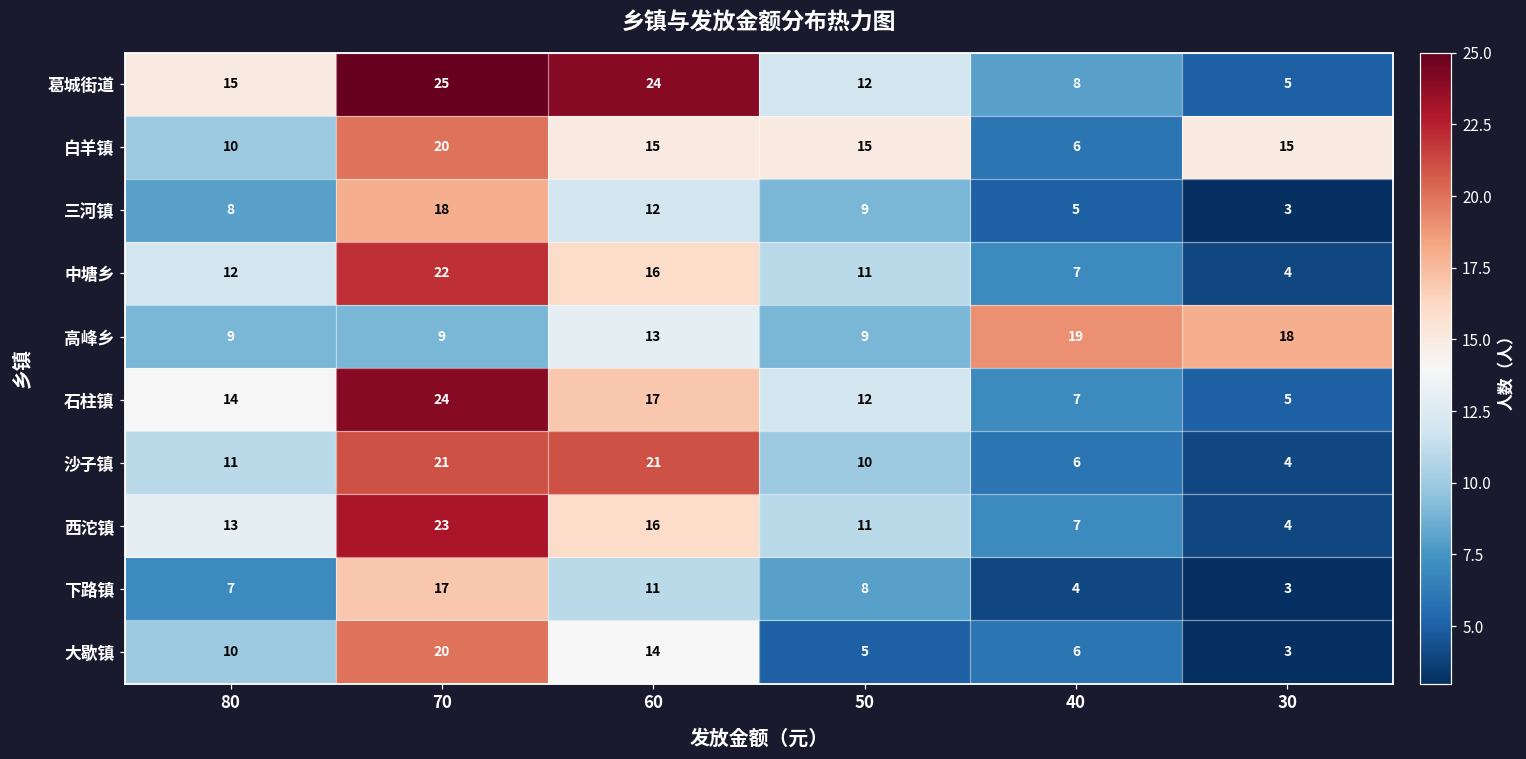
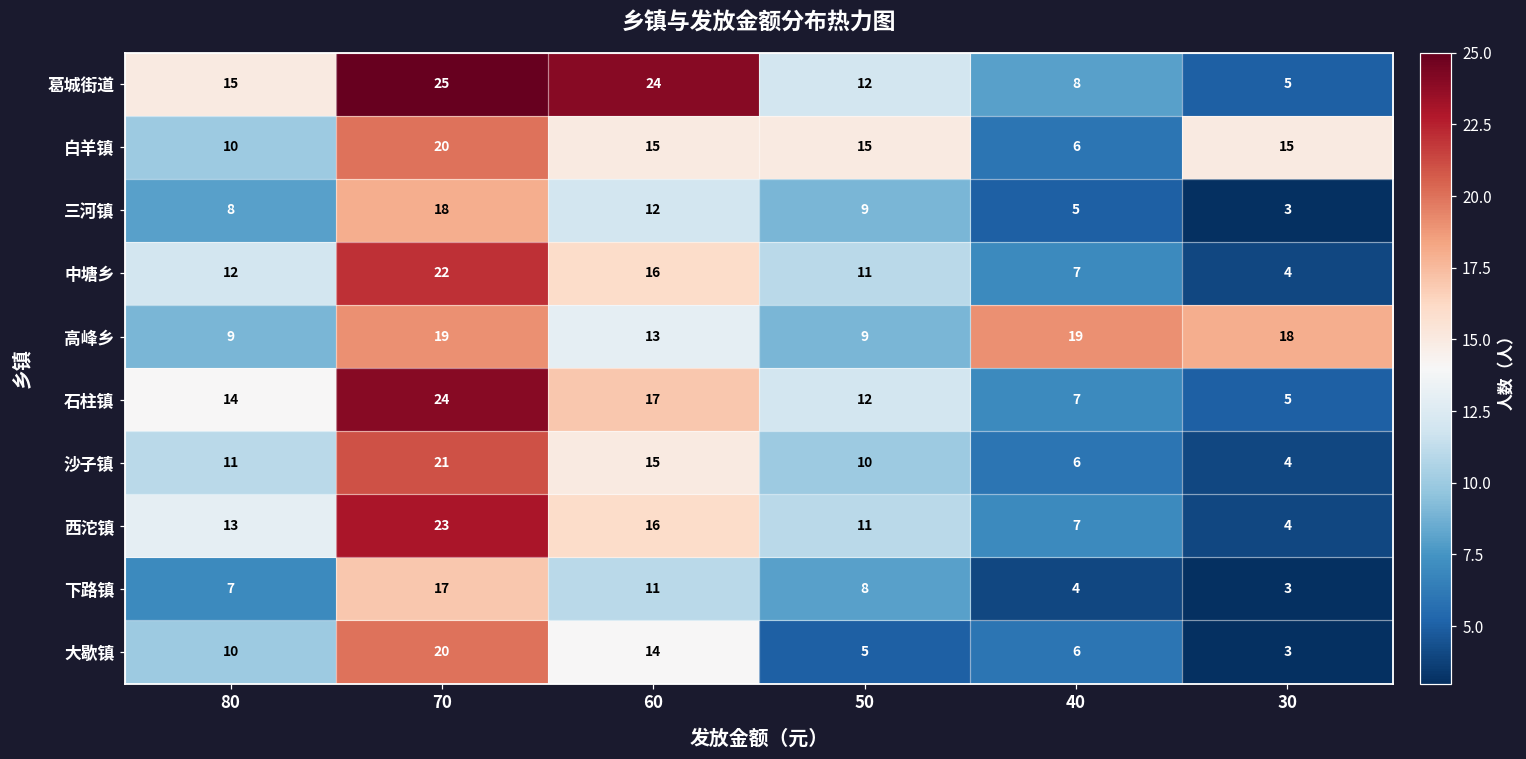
  {
    "葛城街道": {
      "80": 15,
      "70": 25,
      "60": 24,
      "50": 12,
      "40": 8,
      "30": 5
    },
    "白羊镇": {
      "80": 10,
      "70": 20,
      "60": 15,
      "50": 15,
      "40": 6,
      "30": 15
    },
    "三河镇": {
      "80": 8,
      "70": 18,
      "60": 12,
      "50": 9,
      "40": 5,
      "30": 3
    },
    "中塘乡": {
      "80": 12,
      "70": 22,
      "60": 16,
      "50": 11,
      "40": 7,
      "30": 4
    },
    "高峰乡": {
      "80": 9,
-     "70": 9,
+     "70": 19,
      "60": 13,
      "50": 9,
      "40": 19,
      "30": 18
    },
    "石柱镇": {
      "80": 14,
      "70": 24,
      "60": 17,
      "50": 12,
      "40": 7,
      "30": 5
    },
    "沙子镇": {
      "80": 11,
      "70": 21,
-     "60": 21,
+     "60": 15,
      "50": 10,
      "40": 6,
      "30": 4
    },
    "西沱镇": {
      "80": 13,
      "70": 23,
      "60": 16,
      "50": 11,
      "40": 7,
      "30": 4
    },
    "下路镇": {
      "80": 7,
      "70": 17,
      "60": 11,
      "50": 8,
      "40": 4,
      "30": 3
    },
    "大歇镇": {
      "80": 10,
      "70": 20,
      "60": 14,
      "50": 5,
      "40": 6,
      "30": 3
    }
  }
